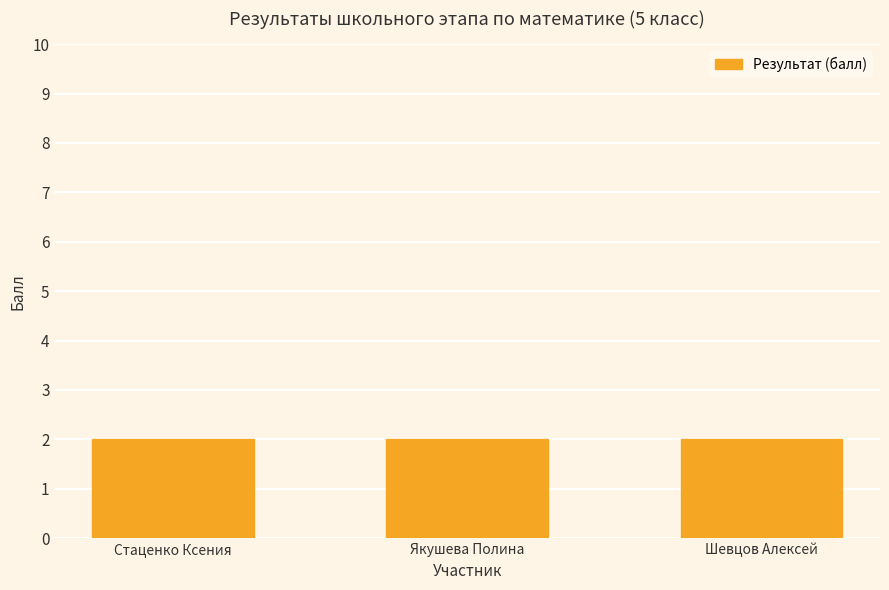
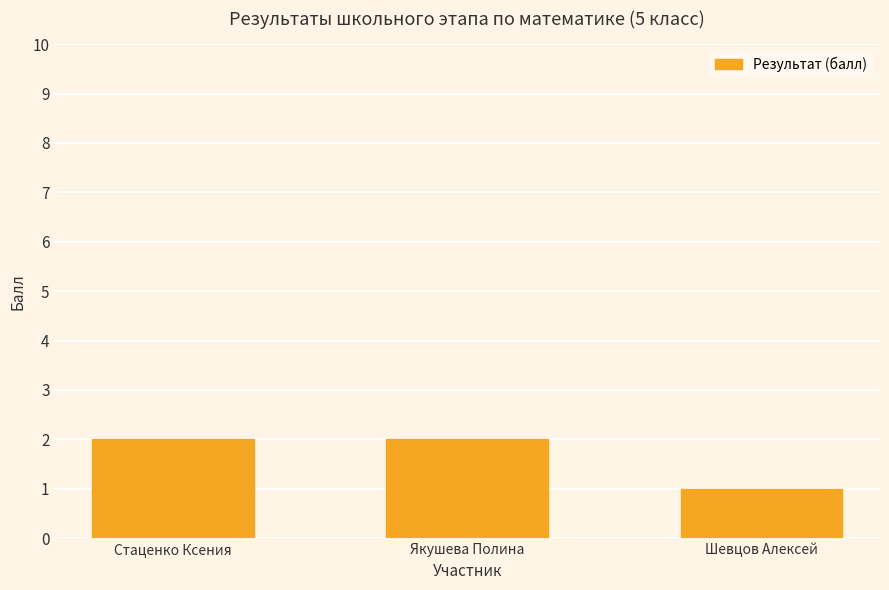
  {
    "Стаценко Ксения": 2,
    "Якушева Полина": 2,
-   "Шевцов Алексей": 2
+   "Шевцов Алексей": 1
  }
